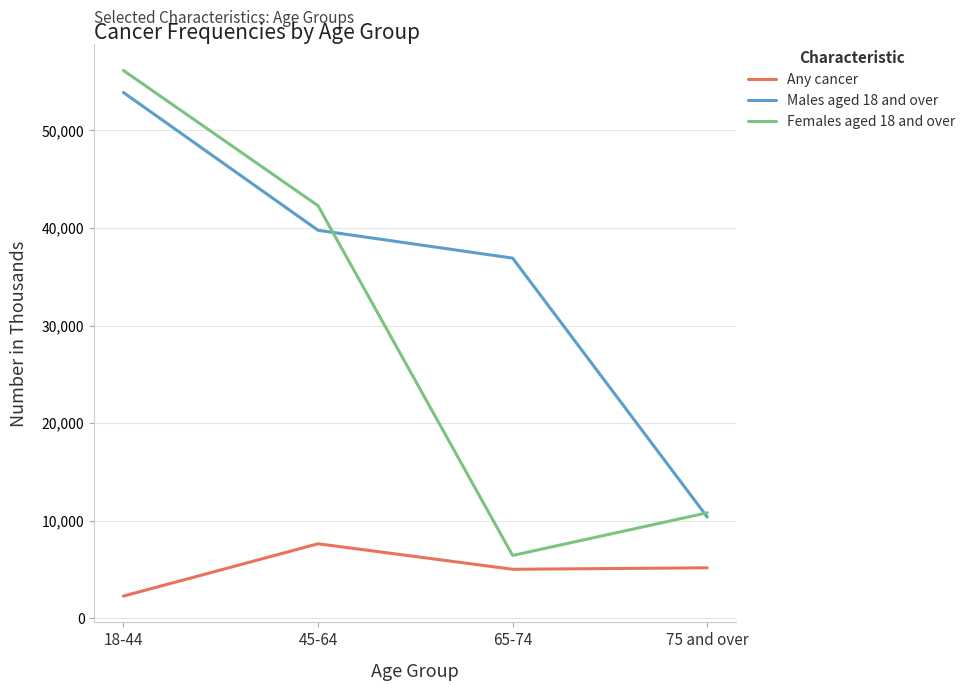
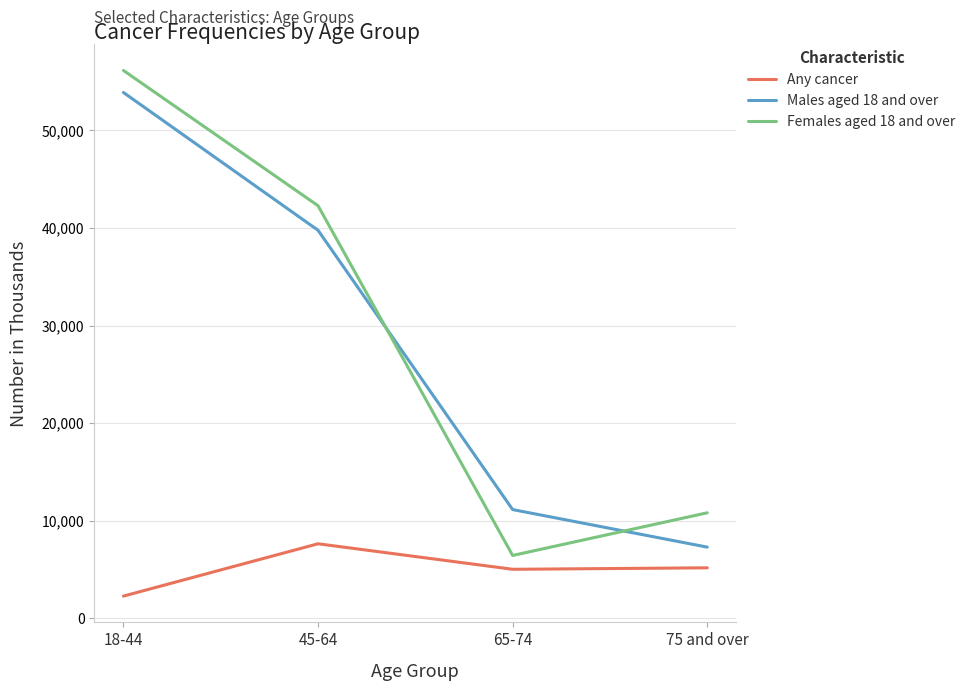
  {
    "Any cancer": {
      "18-44": "2,000",
      "45-64": "8,000",
      "65-74": "5,000",
      "75 and over": "5,000"
    },
    "Males aged 18 and over": {
      "18-44": "54,000",
      "45-64": "40,000",
-     "65-74": "37,000",
-     "75 and over": "10,000"
+     "65-74": "11,000",
+     "75 and over": "7,000"
    },
    "Females aged 18 and over": {
      "18-44": "56,000",
      "45-64": "42,000",
      "65-74": "6,000",
      "75 and over": "11,000"
    }
  }
